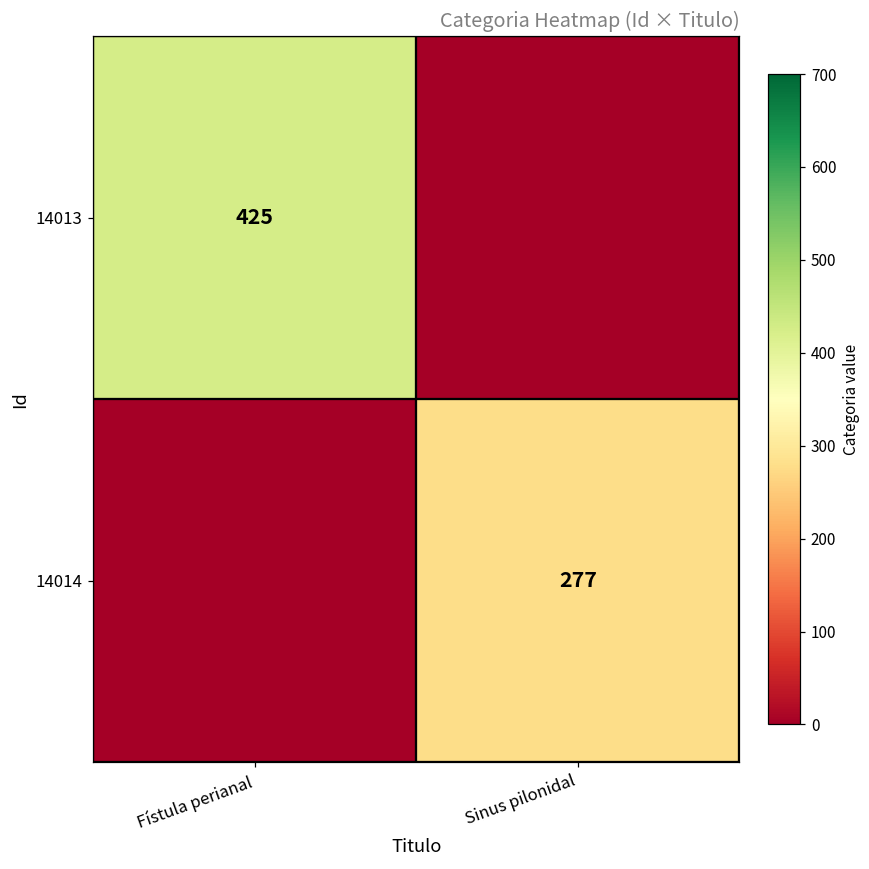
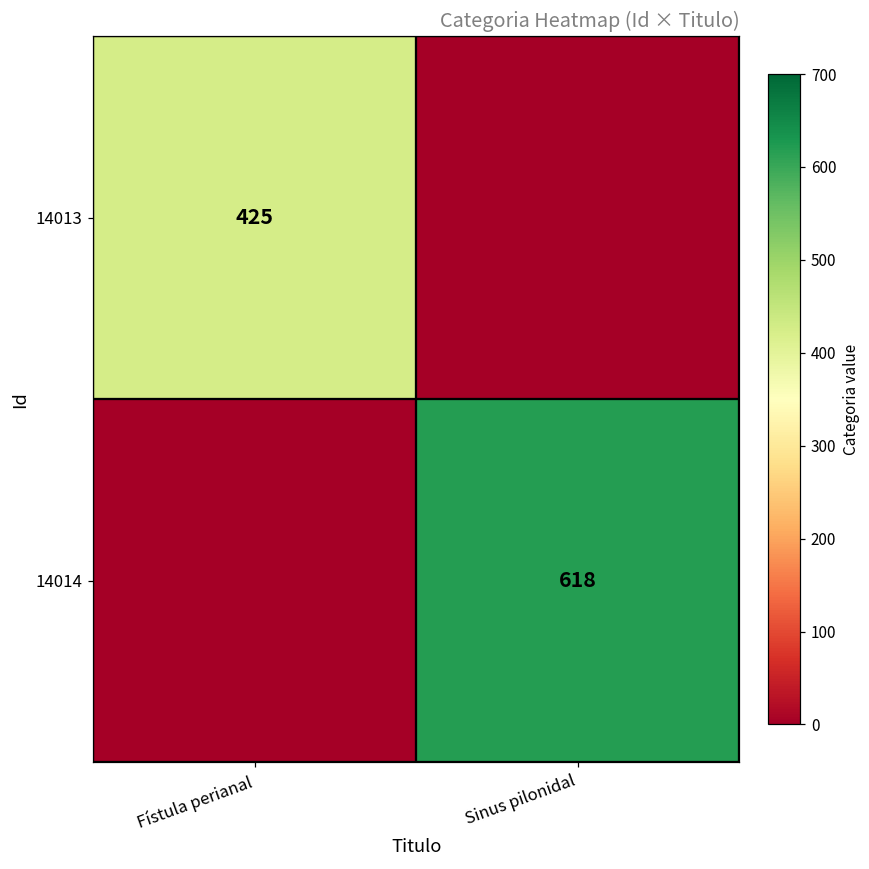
  {
    "14013": {
      "Fístula perianal": 425
    },
    "14014": {
-     "Sinus pilonidal": 277
+     "Sinus pilonidal": 618
    }
  }
